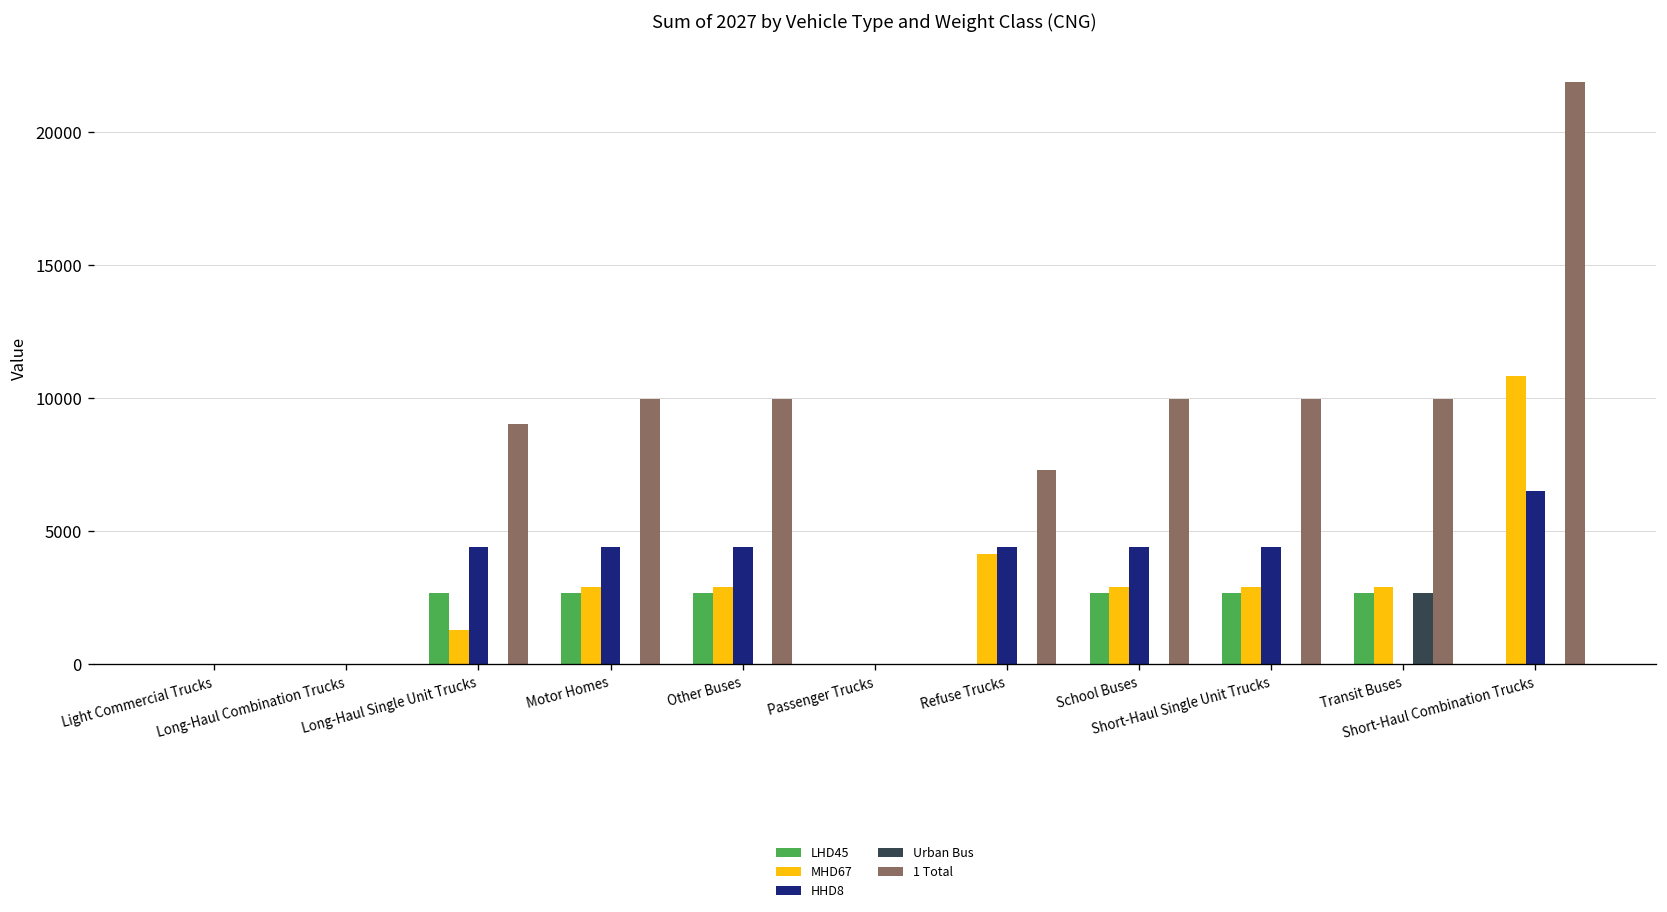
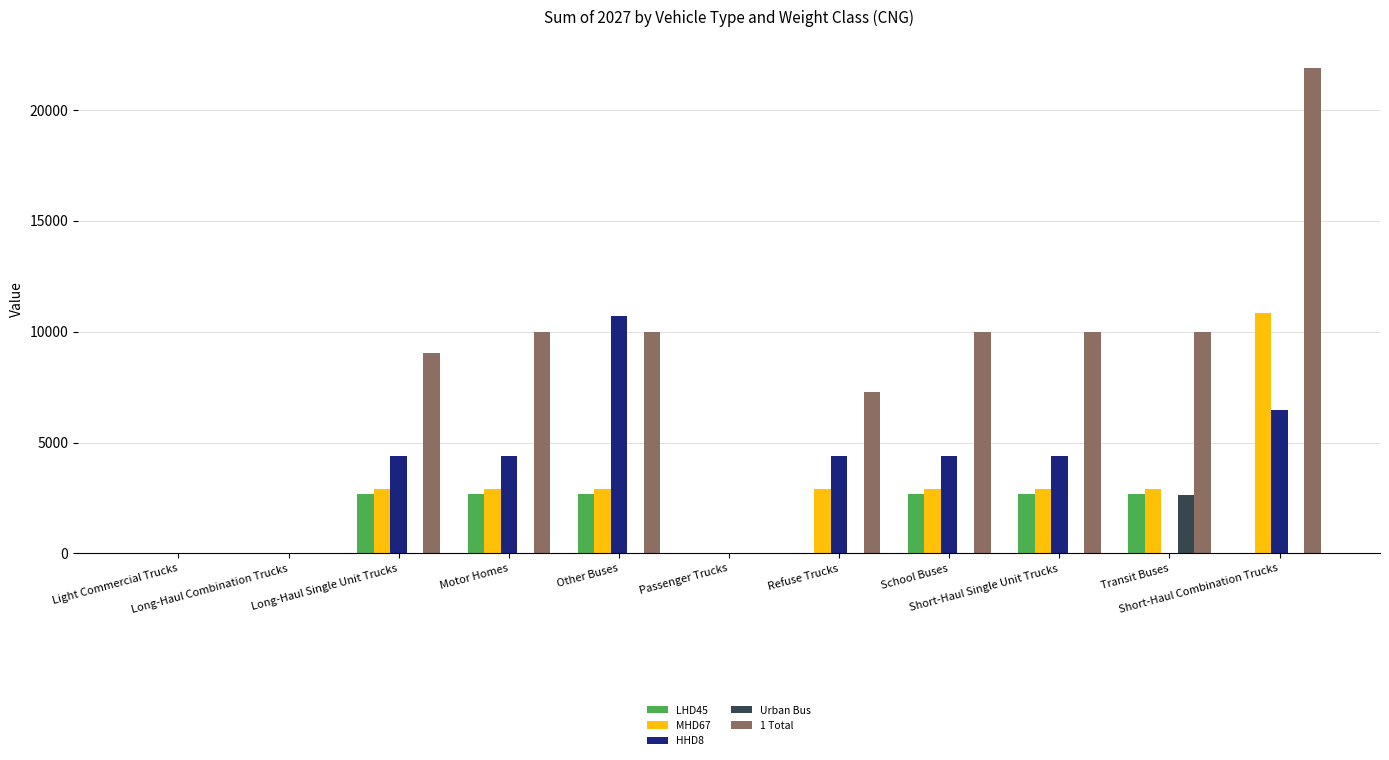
  {
    "LHD45": {
      "Light Commercial Trucks": 0,
      "Long-Haul Combination Trucks": 0,
      "Long-Haul Single Unit Trucks": 2700,
      "Motor Homes": 2700,
      "Other Buses": 2700,
      "Passenger Trucks": 0,
      "Refuse Trucks": 0,
      "School Buses": 2700,
      "Short-Haul Single Unit Trucks": 2700,
      "Transit Buses": 2700,
      "Short-Haul Combination Trucks": 0
    },
    "MHD67": {
      "Light Commercial Trucks": 0,
      "Long-Haul Combination Trucks": 0,
-     "Long-Haul Single Unit Trucks": 1300,
+     "Long-Haul Single Unit Trucks": 2900,
      "Motor Homes": 2900,
      "Other Buses": 2900,
      "Passenger Trucks": 0,
-     "Refuse Trucks": 4200,
+     "Refuse Trucks": 2900,
      "School Buses": 2900,
      "Short-Haul Single Unit Trucks": 2900,
      "Transit Buses": 2900,
      "Short-Haul Combination Trucks": 10800
    },
    "HHD8": {
      "Light Commercial Trucks": 0,
      "Long-Haul Combination Trucks": 0,
      "Long-Haul Single Unit Trucks": 4400,
      "Motor Homes": 4400,
-     "Other Buses": 4400,
+     "Other Buses": 10700,
      "Passenger Trucks": 0,
      "Refuse Trucks": 4400,
      "School Buses": 4400,
      "Short-Haul Single Unit Trucks": 4400,
      "Transit Buses": 0,
      "Short-Haul Combination Trucks": 6500
    },
    "Urban Bus": {
      "Light Commercial Trucks": 0,
      "Long-Haul Combination Trucks": 0,
      "Long-Haul Single Unit Trucks": 0,
      "Motor Homes": 0,
      "Other Buses": 0,
      "Passenger Trucks": 0,
      "Refuse Trucks": 0,
      "School Buses": 0,
      "Short-Haul Single Unit Trucks": 0,
      "Transit Buses": 2700,
      "Short-Haul Combination Trucks": 0
    },
    "1 Total": {
      "Light Commercial Trucks": 0,
      "Long-Haul Combination Trucks": 0,
      "Long-Haul Single Unit Trucks": 9000,
      "Motor Homes": 10000,
      "Other Buses": 10000,
      "Passenger Trucks": 0,
      "Refuse Trucks": 7300,
      "School Buses": 10000,
      "Short-Haul Single Unit Trucks": 10000,
      "Transit Buses": 10000,
      "Short-Haul Combination Trucks": 21900
    }
  }
